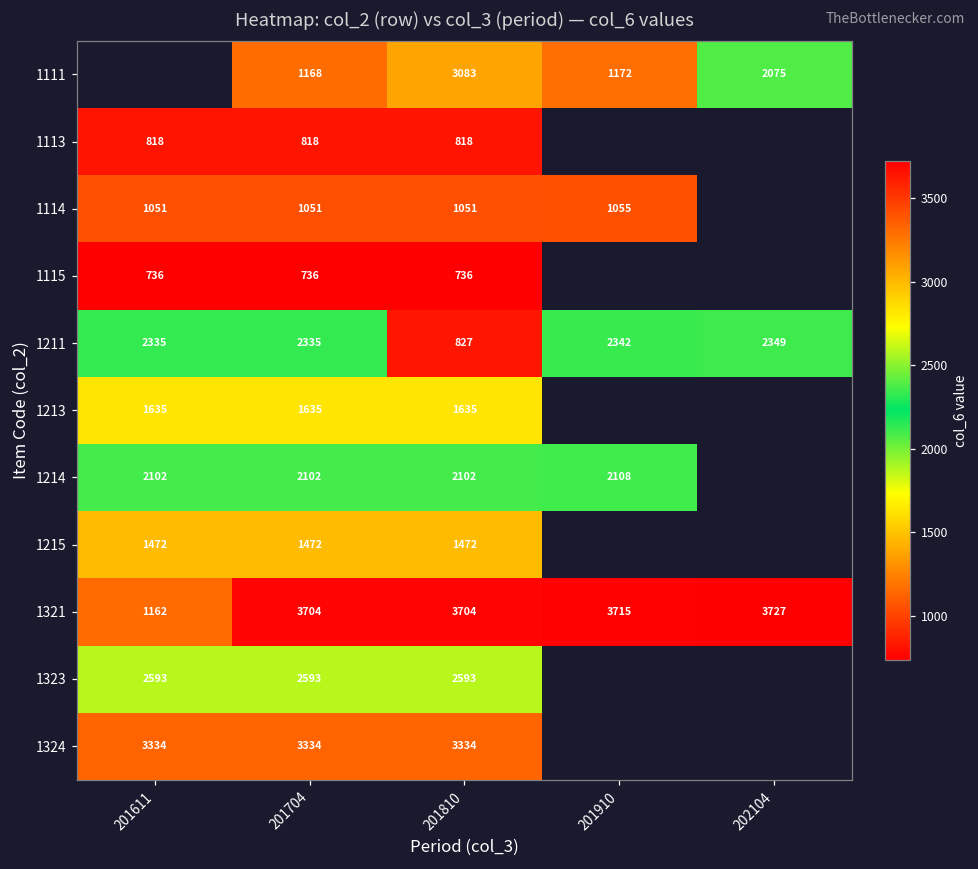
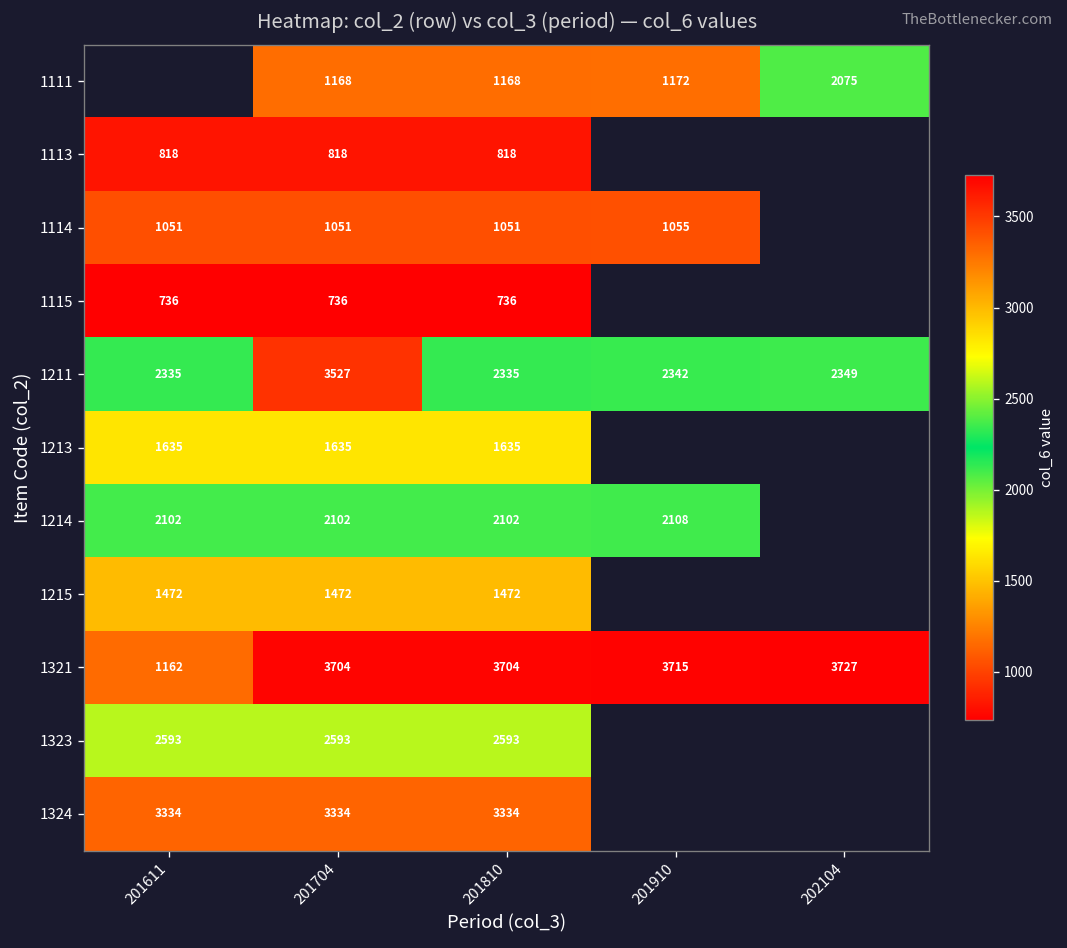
  {
    "1111": {
      "201704": 1168,
-     "201810": 3083,
+     "201810": 1168,
      "201910": 1172,
      "202104": 2075
    },
    "1113": {
      "201611": 818,
      "201704": 818,
      "201810": 818
    },
    "1114": {
      "201611": 1051,
      "201704": 1051,
      "201810": 1051,
      "201910": 1055
    },
    "1115": {
      "201611": 736,
      "201704": 736,
      "201810": 736
    },
    "1211": {
      "201611": 2335,
-     "201704": 2335,
-     "201810": 827,
+     "201704": 3527,
+     "201810": 2335,
      "201910": 2342,
      "202104": 2349
    },
    "1213": {
      "201611": 1635,
      "201704": 1635,
      "201810": 1635
    },
    "1214": {
      "201611": 2102,
      "201704": 2102,
      "201810": 2102,
      "201910": 2108
    },
    "1215": {
      "201611": 1472,
      "201704": 1472,
      "201810": 1472
    },
    "1321": {
      "201611": 1162,
      "201704": 3704,
      "201810": 3704,
      "201910": 3715,
      "202104": 3727
    },
    "1323": {
      "201611": 2593,
      "201704": 2593,
      "201810": 2593
    },
    "1324": {
      "201611": 3334,
      "201704": 3334,
      "201810": 3334
    }
  }
